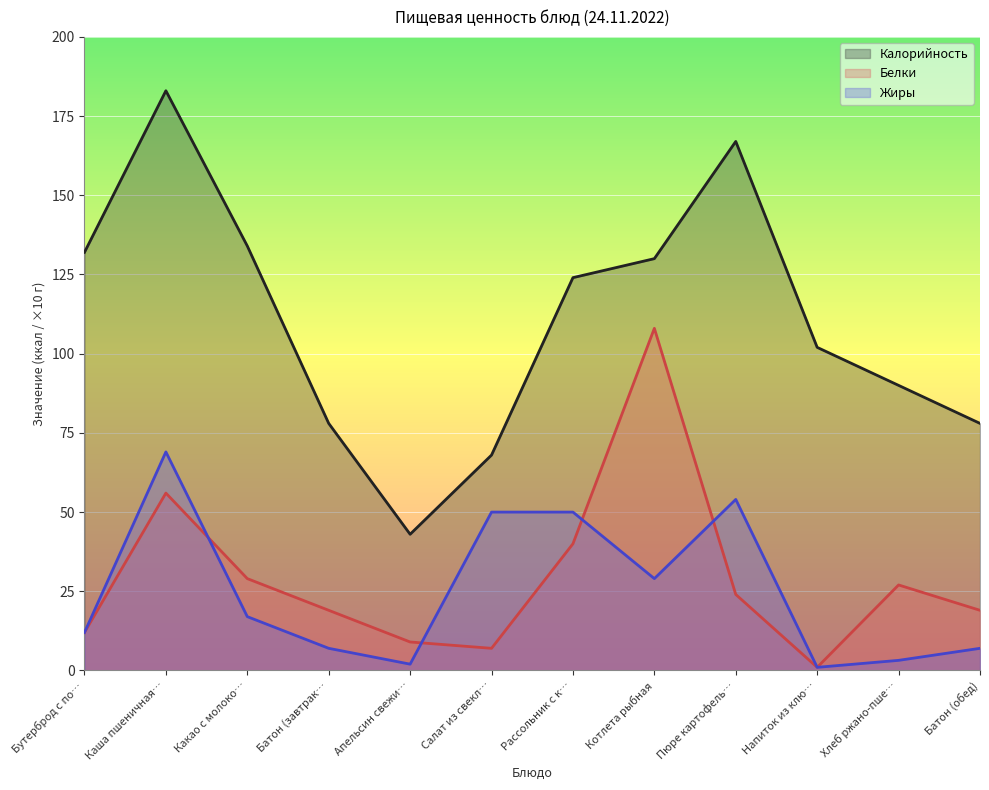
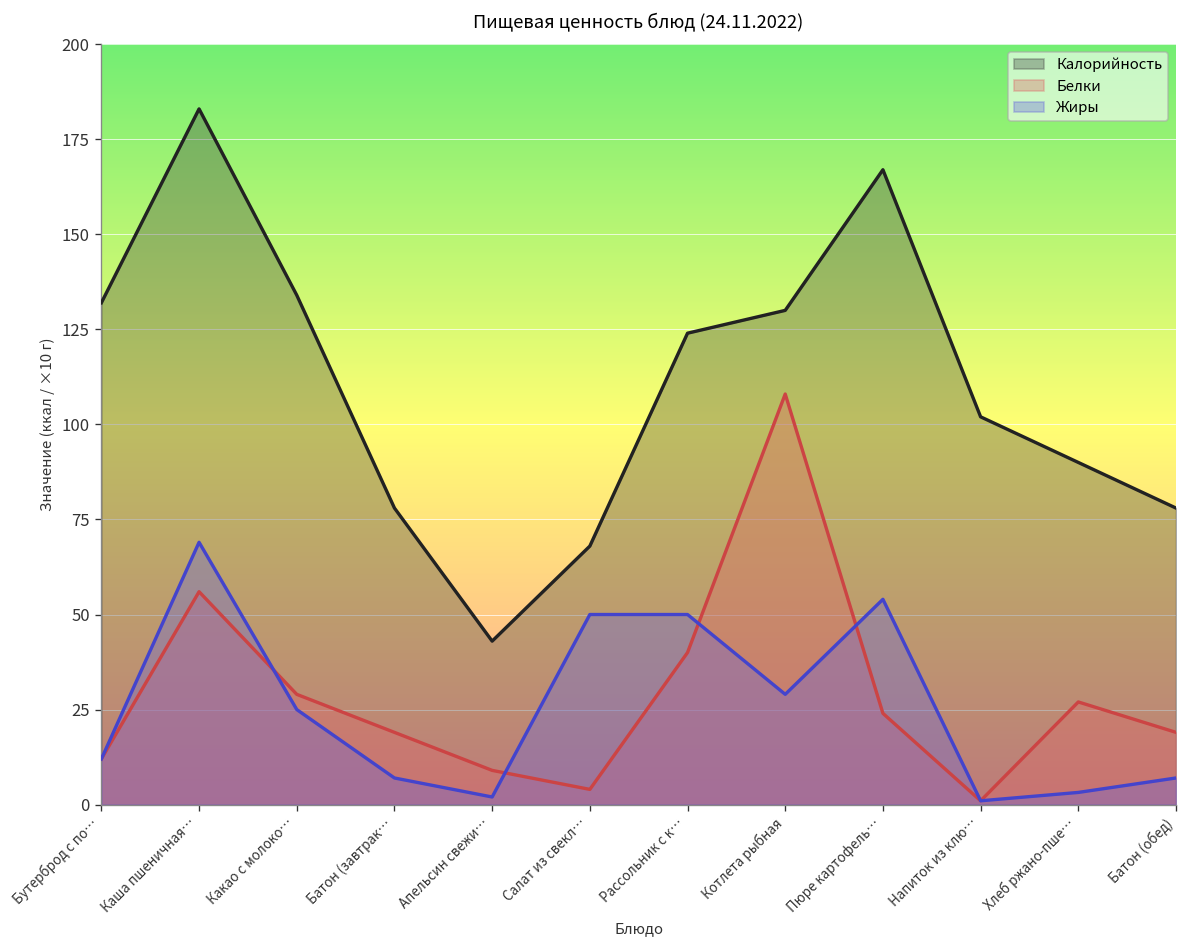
  {
    "Калорийность": {
      "Бутерброд с по…": 132,
      "Каша пшеничная…": 183,
      "Какао с молоко…": 134,
      "Батон (завтрак…": 78,
      "Апельсин свежи…": 43,
      "Салат из свекл…": 68,
      "Рассольник с к…": 124,
      "Котлета рыбная": 130,
      "Пюре картофель…": 167,
      "Напиток из клю…": 102,
      "Хлеб ржано-пше…": 90,
      "Батон (обед)": 78
    },
    "Белки": {
      "Каша пшеничная…": 56,
      "Какао с молоко…": 29,
      "Батон (завтрак…": 19,
      "Апельсин свежи…": 9,
-     "Салат из свекл…": 7,
+     "Салат из свекл…": 4,
      "Рассольник с к…": 40,
      "Котлета рыбная": 108,
      "Пюре картофель…": 24,
      "Хлеб ржано-пше…": 27,
      "Батон (обед)": 19
    },
    "Жиры": {
      "Каша пшеничная…": 69,
-     "Какао с молоко…": 17,
+     "Какао с молоко…": 25,
      "Батон (завтрак…": 7,
      "Апельсин свежи…": 2,
      "Салат из свекл…": 50,
      "Рассольник с к…": 50,
      "Котлета рыбная": 29,
      "Пюре картофель…": 54,
      "Хлеб ржано-пше…": 3,
      "Батон (обед)": 7
    }
  }
